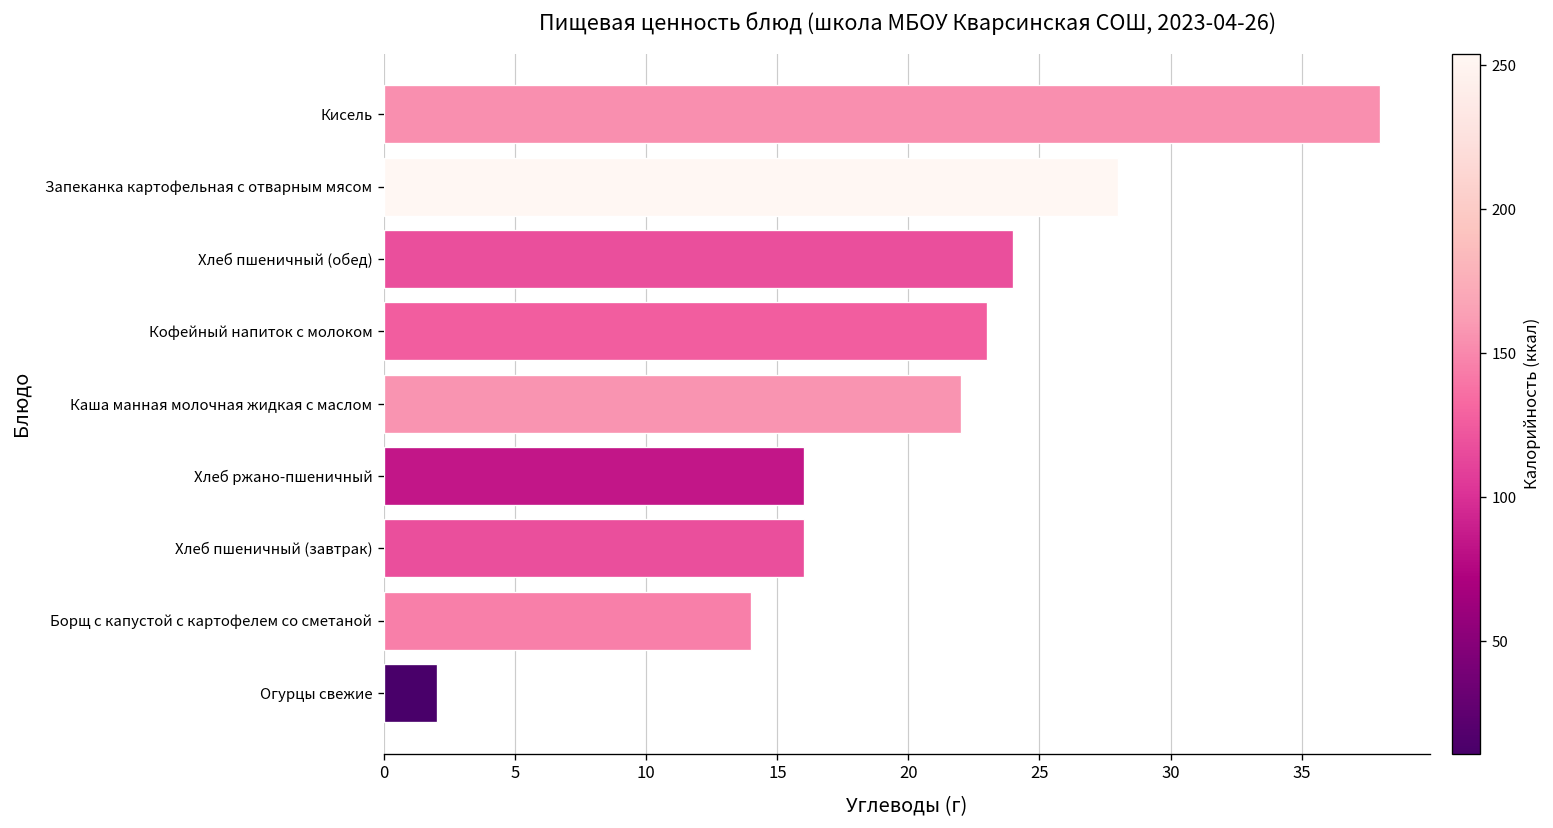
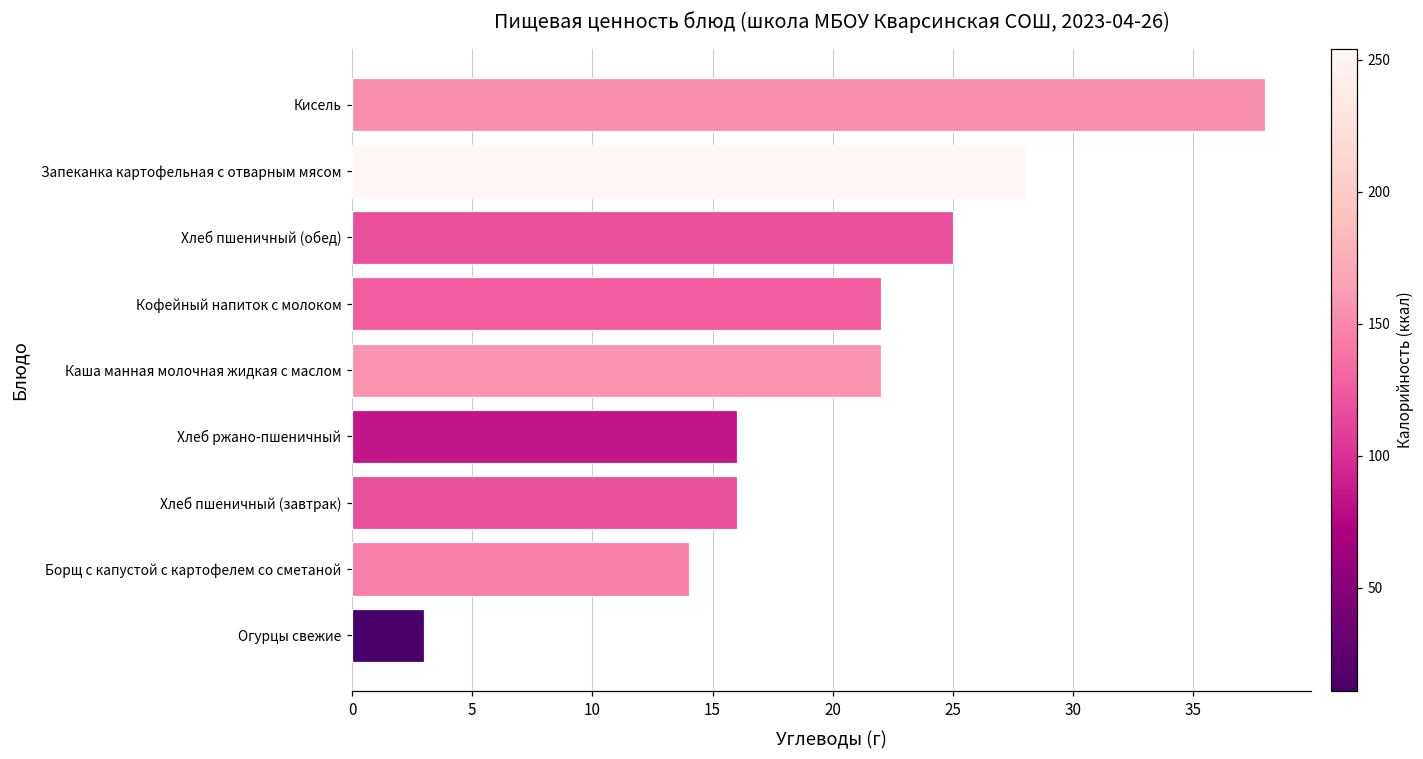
  {
    "Кисель": 38,
    "Запеканка картофельная с отварным мясом": 28,
-   "Хлеб пшеничный (обед)": 24,
-   "Кофейный напиток с молоком": 23,
+   "Хлеб пшеничный (обед)": 25,
+   "Кофейный напиток с молоком": 22,
    "Каша манная молочная жидкая с маслом": 22,
    "Хлеб ржано-пшеничный": 16,
    "Хлеб пшеничный (завтрак)": 16,
    "Борщ с капустой с картофелем со сметаной": 14,
-   "Огурцы свежие": 2
+   "Огурцы свежие": 3
  }
